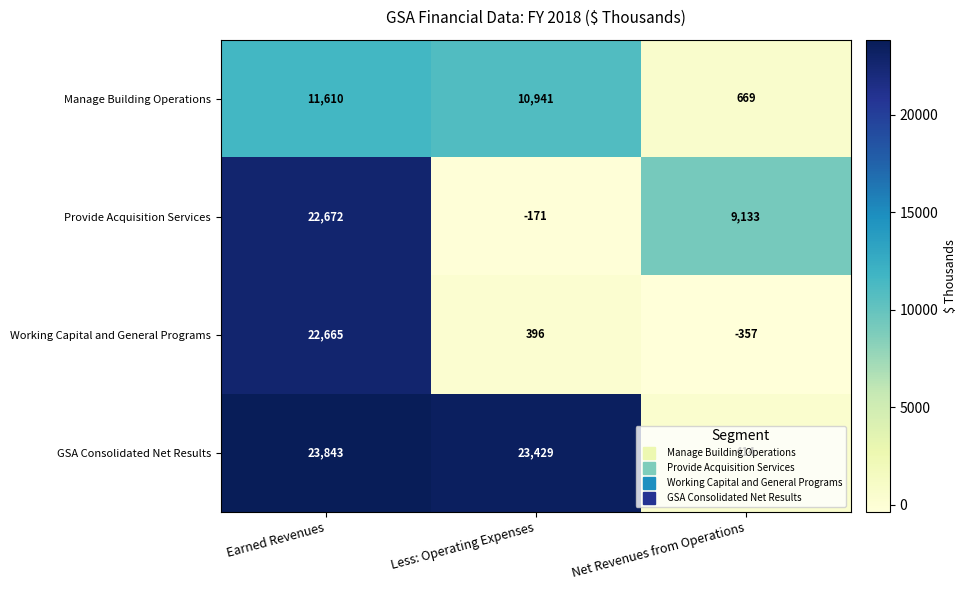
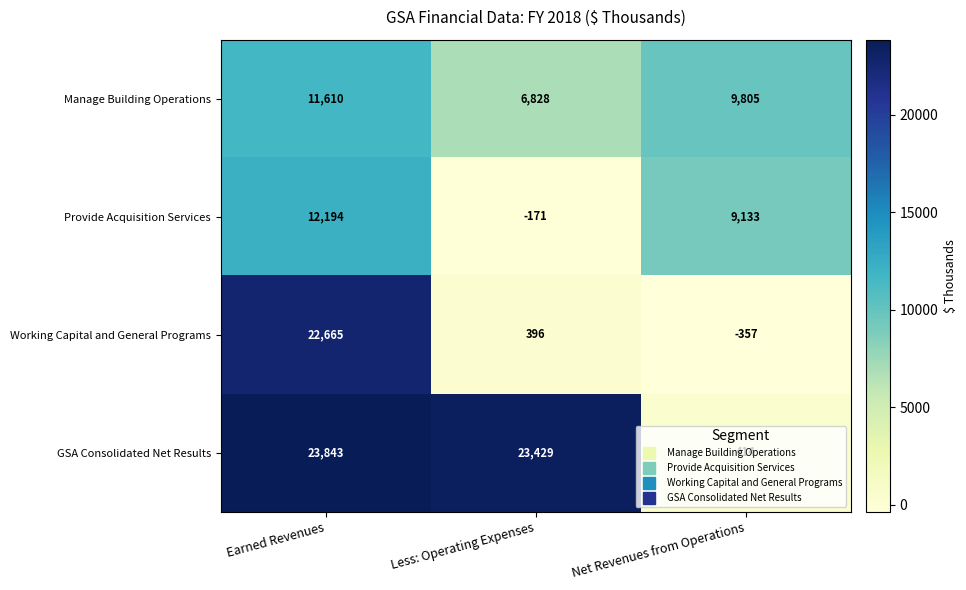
  {
    "Manage Building Operations": {
      "Earned Revenues": "11,610",
-     "Less: Operating Expenses": "10,941",
-     "Net Revenues from Operations": "669"
+     "Less: Operating Expenses": "6,828",
+     "Net Revenues from Operations": "9,805"
    },
    "Provide Acquisition Services": {
-     "Earned Revenues": "22,672",
+     "Earned Revenues": "12,194",
      "Less: Operating Expenses": "-171",
      "Net Revenues from Operations": "9,133"
    },
    "Working Capital and General Programs": {
      "Earned Revenues": "22,665",
      "Less: Operating Expenses": "396",
      "Net Revenues from Operations": "-357"
    },
    "GSA Consolidated Net Results": {
      "Earned Revenues": "23,843",
      "Less: Operating Expenses": "23,429"
    }
  }
